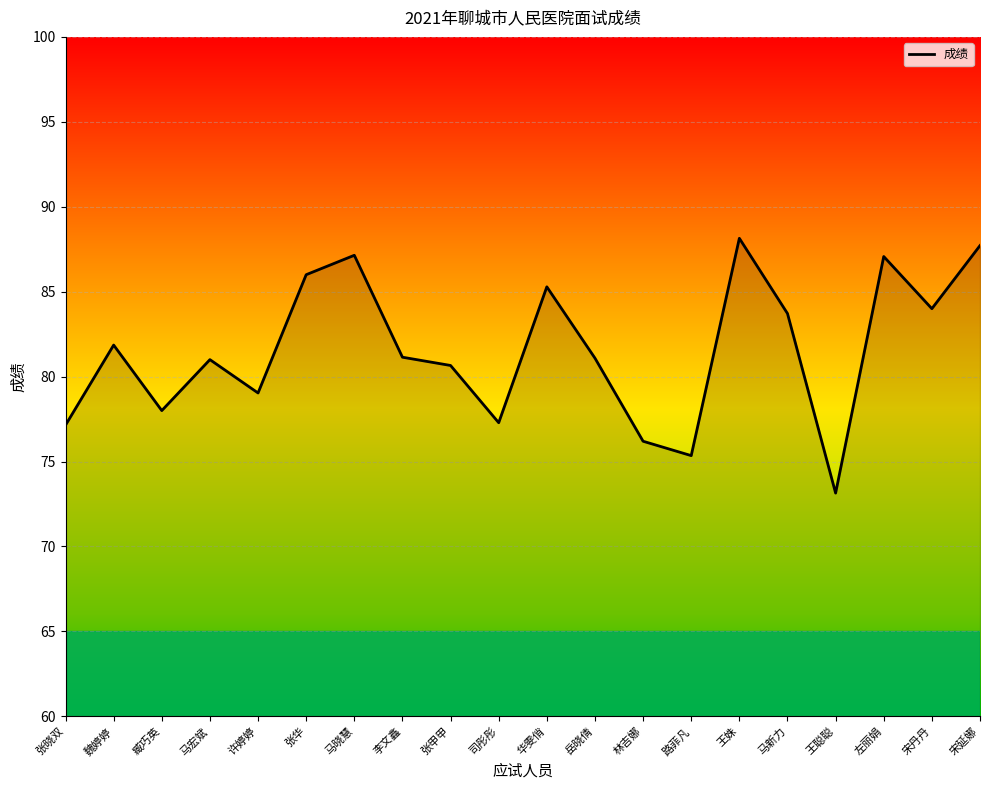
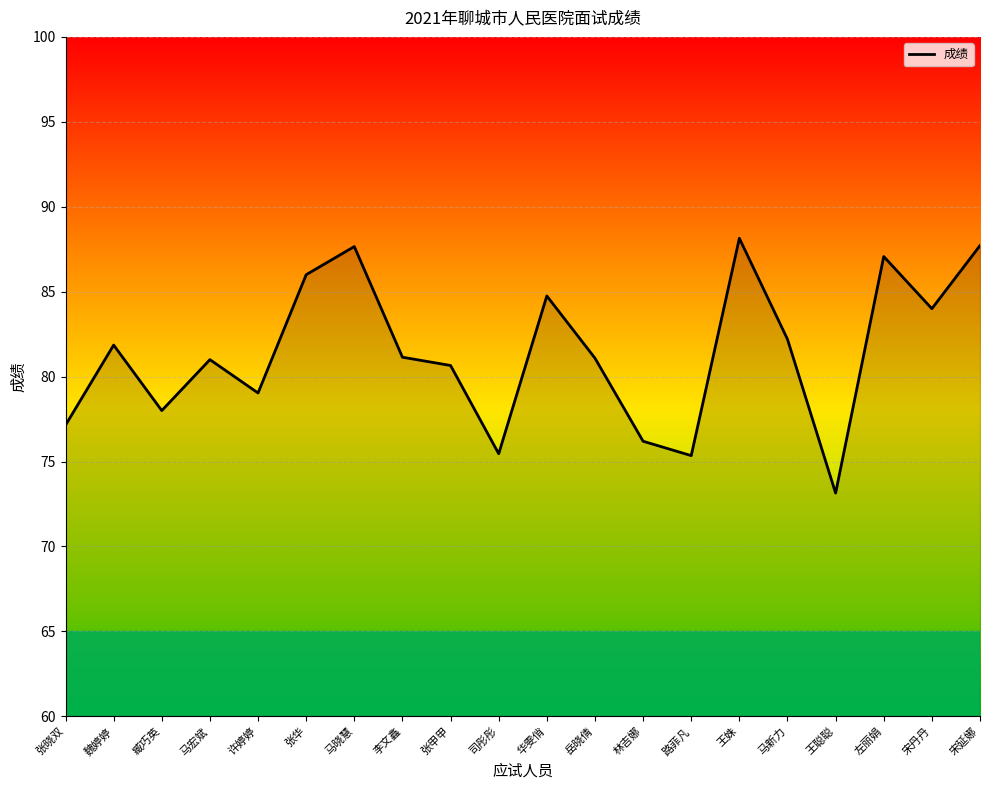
  {
    "张晓双": 77.1,
    "魏婷婷": 81.9,
    "臧巧英": 78.0,
    "马宏斌": 81.0,
    "许婷婷": 79.0,
    "张华": 86.0,
-   "马晓慧": 87.1,
+   "马晓慧": 87.7,
    "李文鑫": 81.1,
    "张甲甲": 80.7,
-   "司彤彤": 77.3,
-   "华雯俏": 85.3,
+   "司彤彤": 75.5,
+   "华雯俏": 84.7,
    "岳晓倩": 81.1,
    "林吉娜": 76.2,
    "路菲凡": 75.3,
    "王姝": 88.1,
-   "马新力": 83.7,
+   "马新力": 82.2,
    "王聪聪": 73.1,
    "左丽娟": 87.1,
    "宋丹丹": 84.0,
    "宋延娜": 87.7
  }
